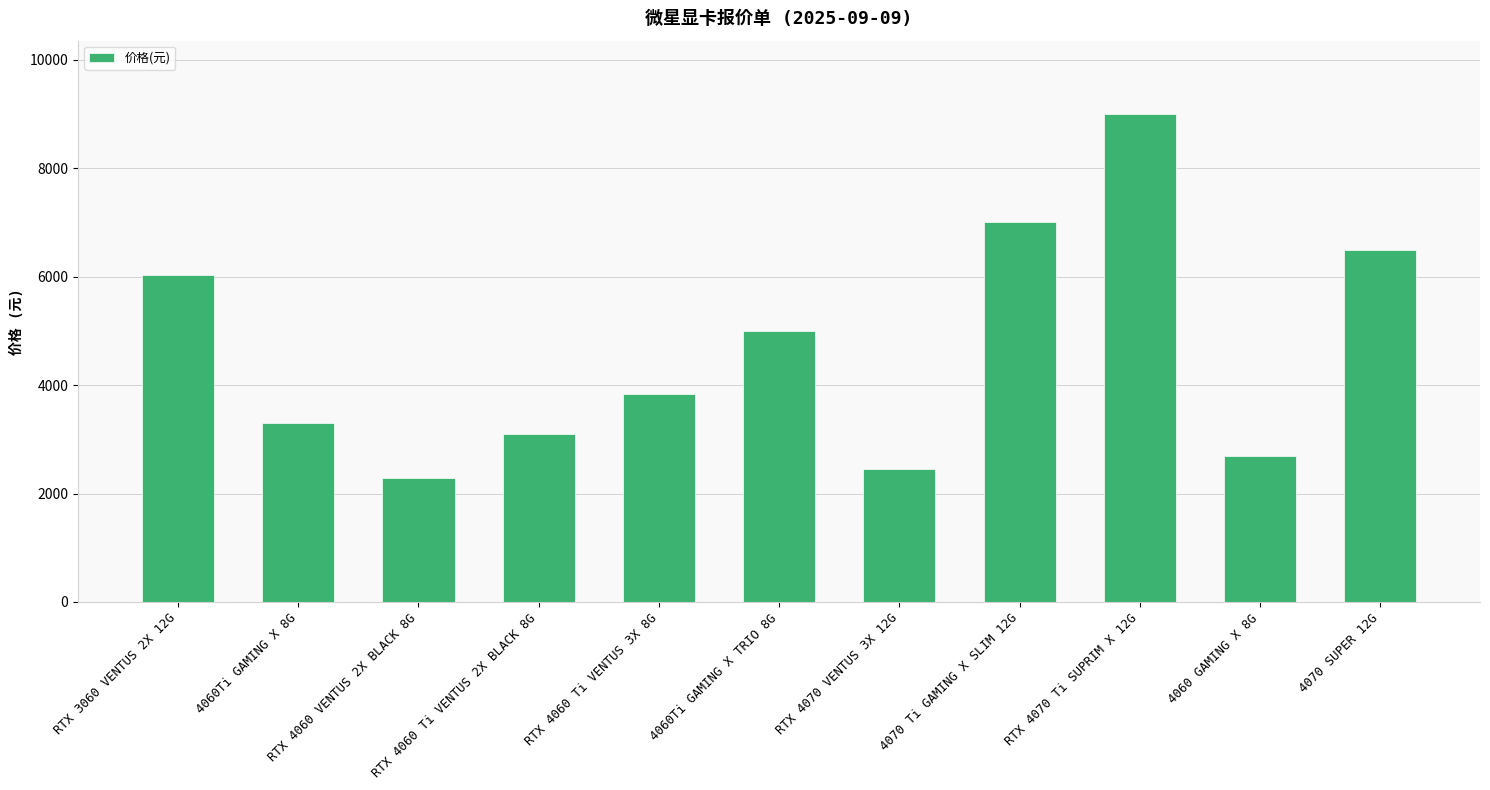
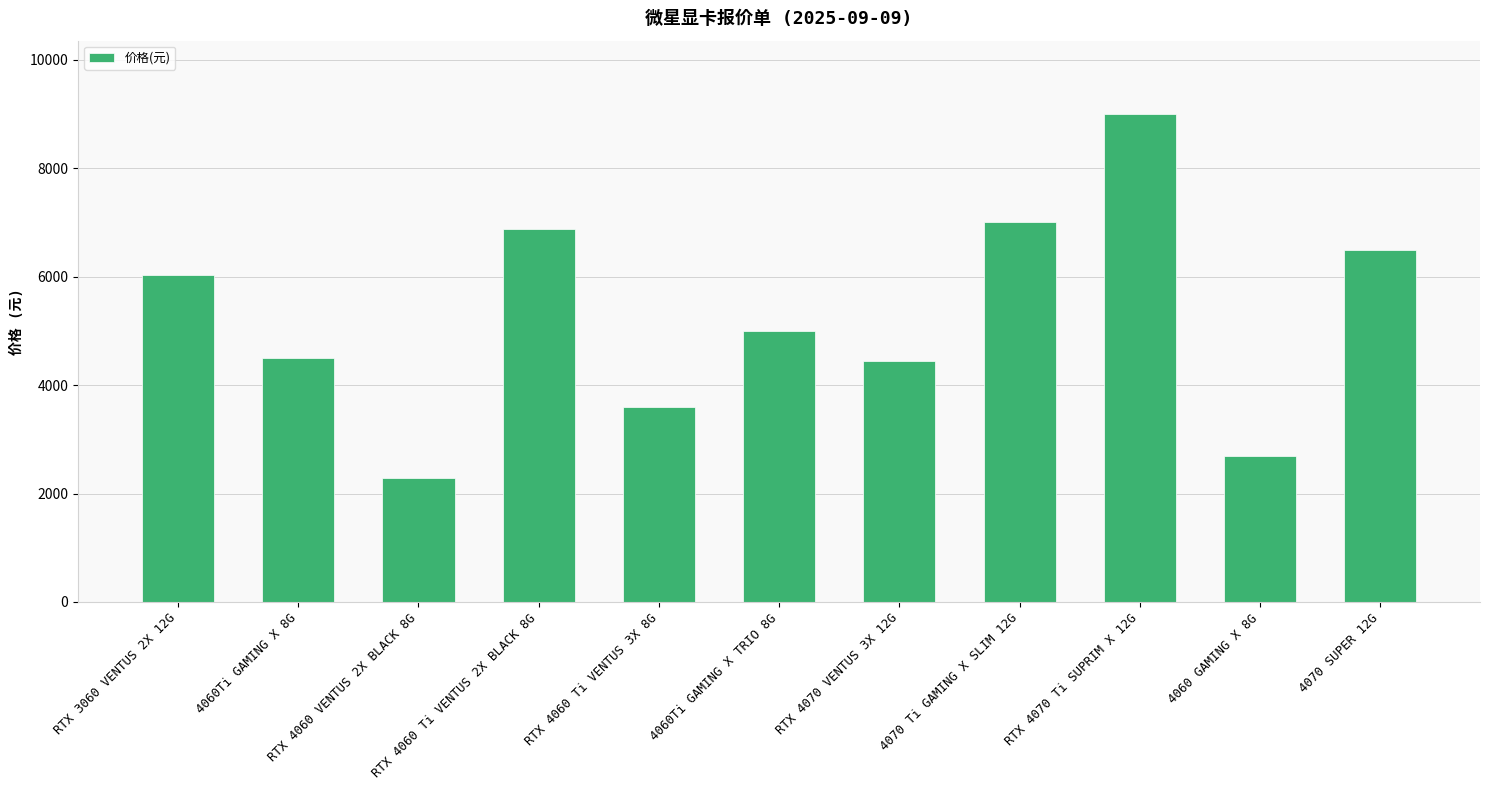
  {
    "RTX 3060 VENTUS 2X 12G": 6000,
-   "4060Ti GAMING X 8G": 3300,
+   "4060Ti GAMING X 8G": 4500,
    "RTX 4060 VENTUS 2X BLACK 8G": 2300,
-   "RTX 4060 Ti VENTUS 2X BLACK 8G": 3100,
-   "RTX 4060 Ti VENTUS 3X 8G": 3800,
+   "RTX 4060 Ti VENTUS 2X BLACK 8G": 6900,
+   "RTX 4060 Ti VENTUS 3X 8G": 3600,
    "4060Ti GAMING X TRIO 8G": 5000,
-   "RTX 4070 VENTUS 3X 12G": 2400,
+   "RTX 4070 VENTUS 3X 12G": 4500,
    "4070 Ti GAMING X SLIM 12G": 7000,
    "RTX 4070 Ti SUPRIM X 12G": 9000,
    "4060 GAMING X 8G": 2700,
    "4070 SUPER 12G": 6500
  }
